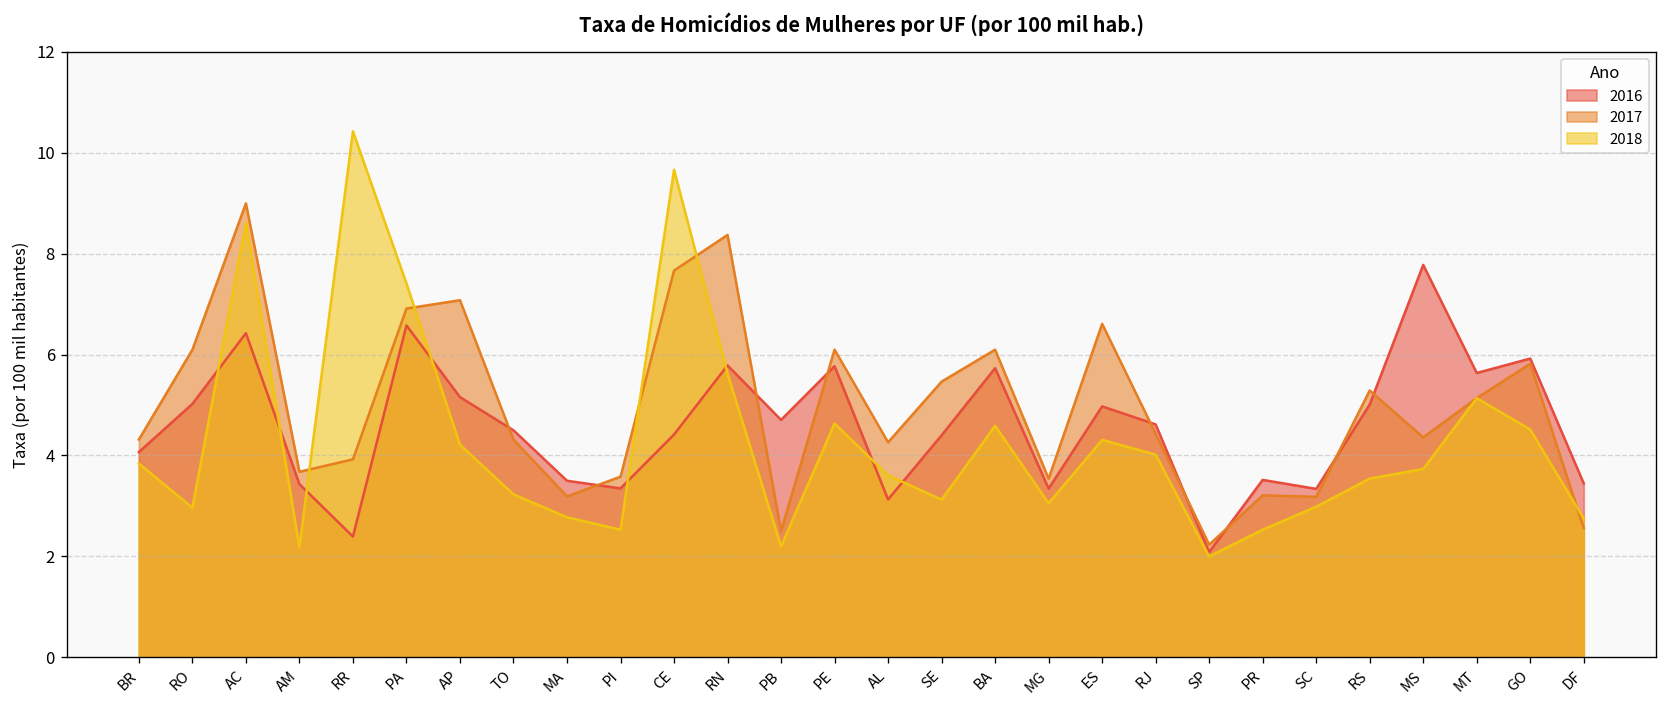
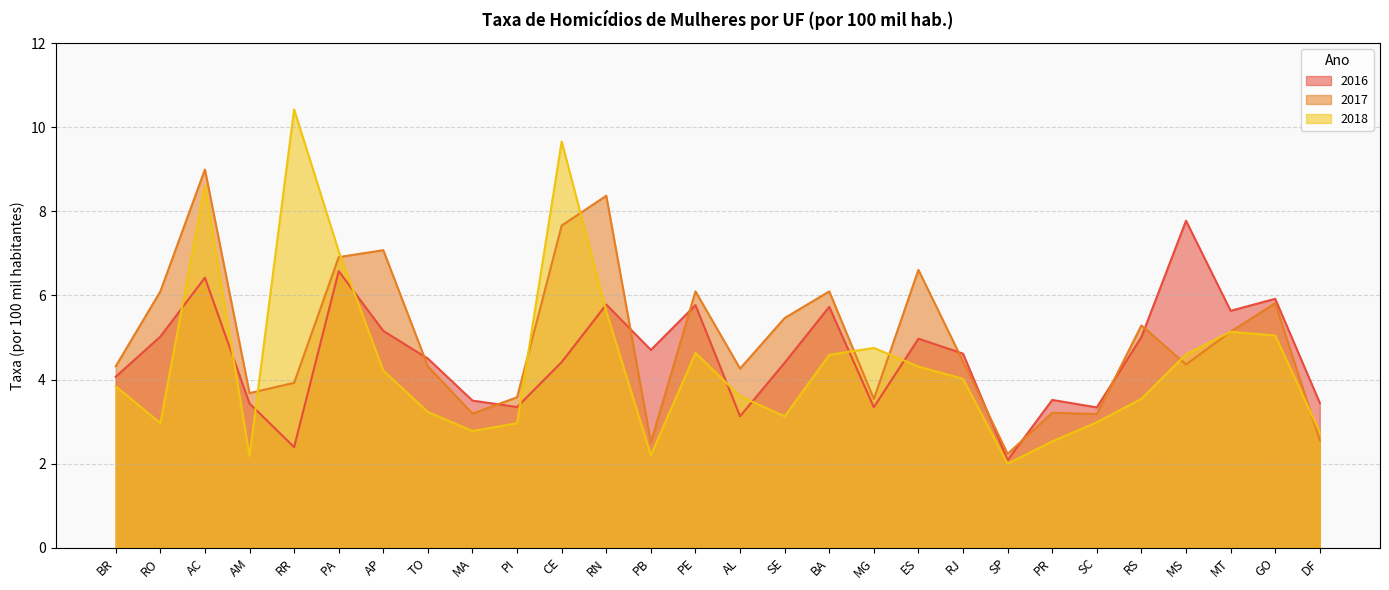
  {
    "2018": {
      "BR": 3.8,
      "RO": 3.0,
      "AC": 8.6,
      "AM": 2.2,
      "RR": 10.4,
-     "PA": 7.4,
+     "PA": 7.0,
      "AP": 4.2,
      "TO": 3.2,
      "MA": 2.8,
-     "PI": 2.5,
+     "PI": 3.0,
      "CE": 9.7,
      "RN": 5.6,
      "PB": 2.2,
      "PE": 4.6,
      "AL": 3.6,
      "SE": 3.1,
      "BA": 4.6,
-     "MG": 3.1,
+     "MG": 4.8,
      "ES": 4.3,
      "RJ": 4.0,
      "SP": 2.0,
      "PR": 2.5,
      "SC": 3.0,
      "RS": 3.5,
-     "MS": 3.7,
-     "GO": 4.5,
+     "MS": 4.6,
+     "GO": 5.0,
      "DF": 2.8
    }
  }
